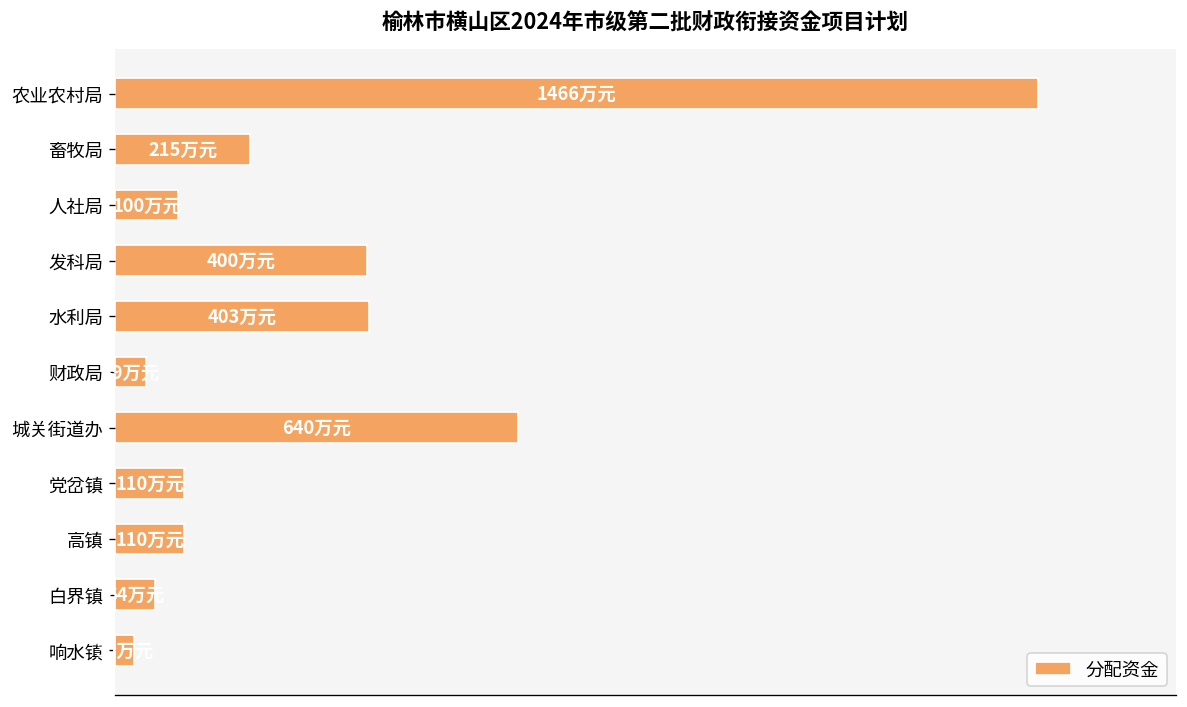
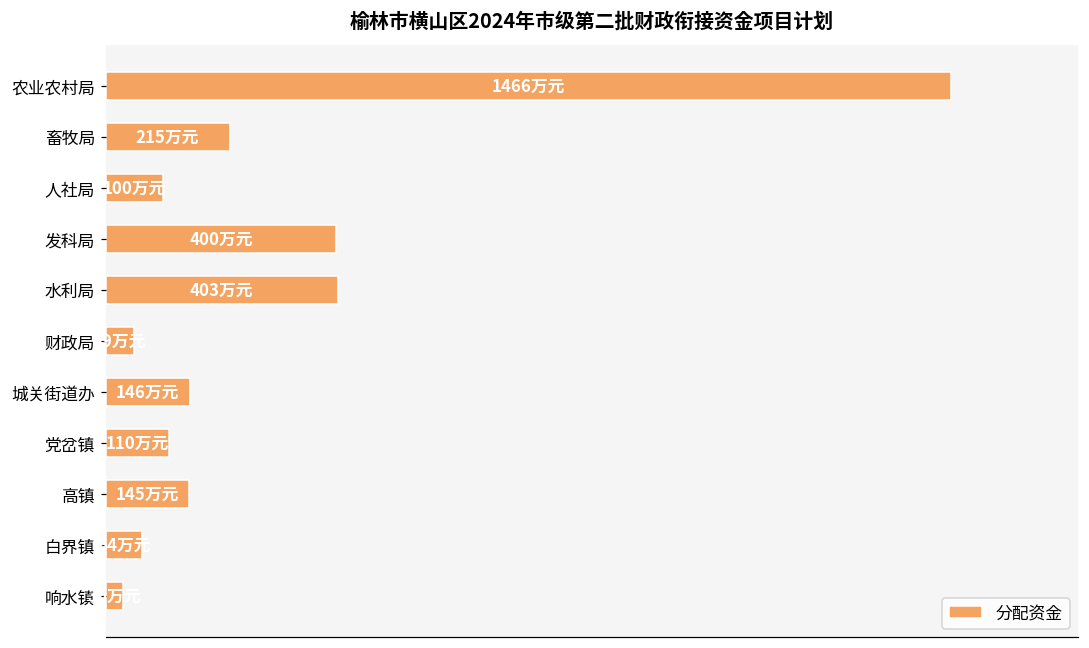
  {
    "农业农村局": 1466,
    "畜牧局": 215,
    "人社局": 100,
    "发科局": 400,
    "水利局": 403,
-   "城关街道办": 640,
+   "城关街道办": 146,
    "党岔镇": 110,
-   "高镇": 110,
+   "高镇": 145,
    "白界镇": 64
  }
